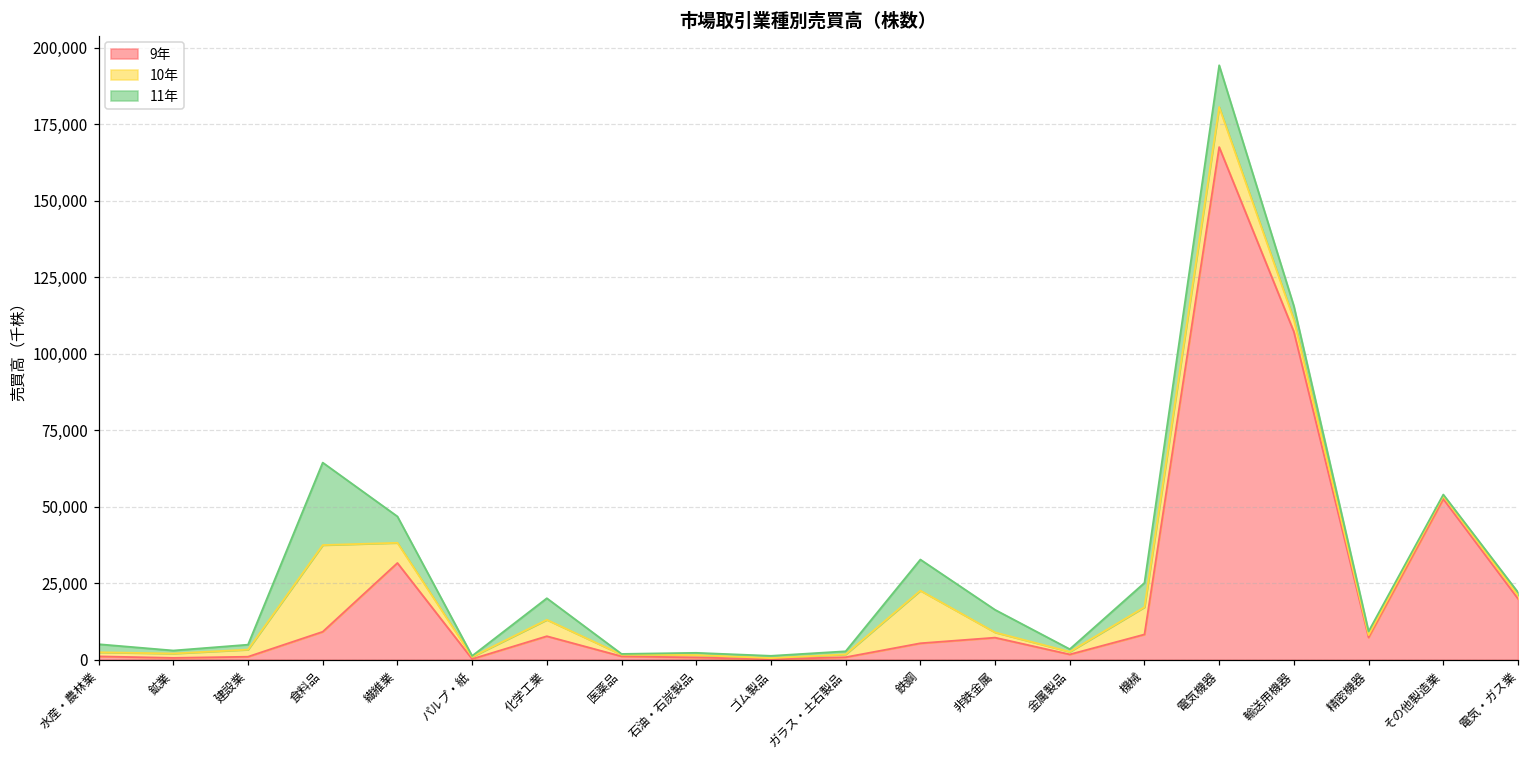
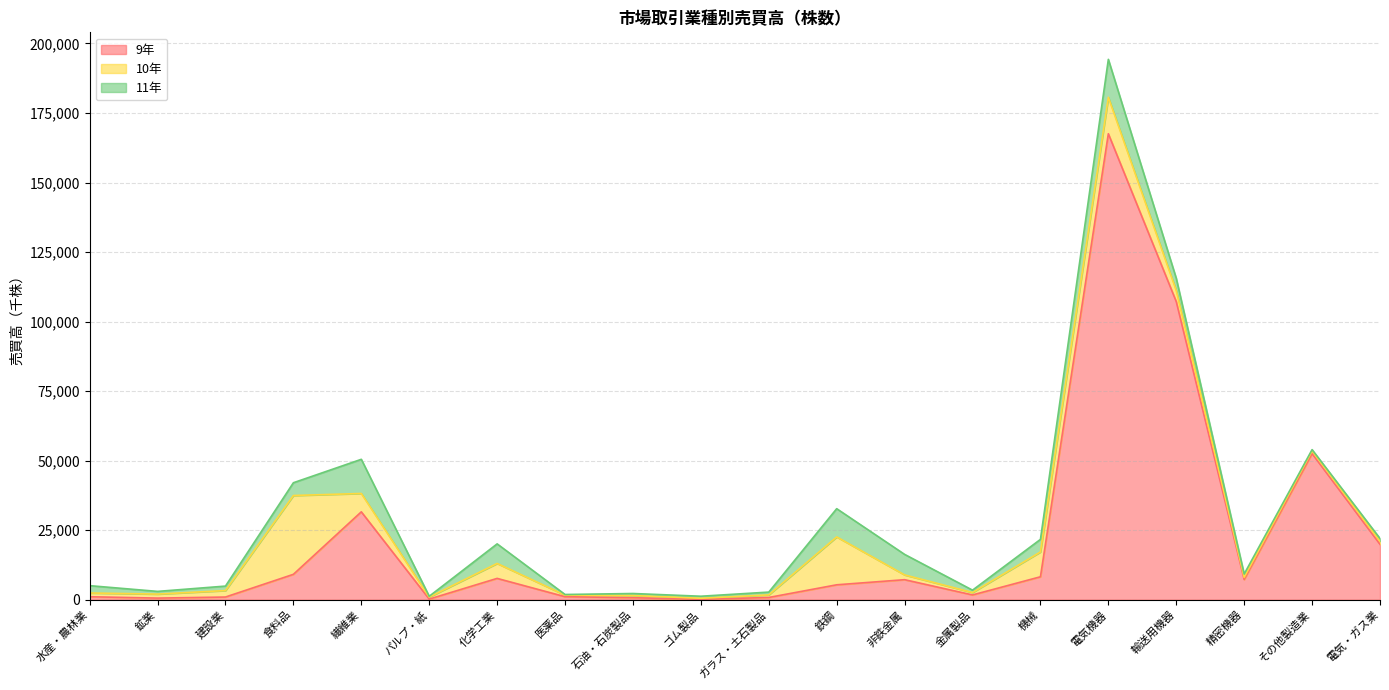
  {
    "9年": {
      "水産・農林業": "1,000",
      "鉱業": "1,000",
      "建設業": "1,000",
      "食料品": "9,000",
      "繊維業": "32,000",
      "化学工業": "8,000",
      "ガラス・土石製品": "1,000",
      "鉄鋼": "5,000",
      "非鉄金属": "7,000",
      "機械": "8,000",
      "電気機器": "168,000",
      "輸送用機器": "107,000",
      "その他製造業": "53,000",
      "電気・ガス業": "20,000"
    },
    "10年": {
      "水産・農林業": "1,000",
      "鉱業": "1,000",
      "建設業": "2,000",
      "食料品": "28,000",
      "繊維業": "7,000",
      "化学工業": "5,000",
      "ガラス・土石製品": "1,000",
      "鉄鋼": "17,000",
      "非鉄金属": "2,000",
      "機械": "9,000",
      "電気機器": "13,000",
      "輸送用機器": "4,000",
      "電気・ガス業": "1,000"
    },
    "11年": {
      "水産・農林業": "3,000",
      "鉱業": "1,000",
      "建設業": "2,000",
-     "食料品": "27,000",
-     "繊維業": "9,000",
+     "食料品": "5,000",
+     "繊維業": "12,000",
      "化学工業": "7,000",
      "ガラス・土石製品": "1,000",
      "鉄鋼": "10,000",
      "非鉄金属": "7,000",
-     "機械": "8,000",
+     "機械": "5,000",
      "電気機器": "14,000",
      "輸送用機器": "4,000",
      "精密機器": "1,000",
      "電気・ガス業": "1,000"
    }
  }
